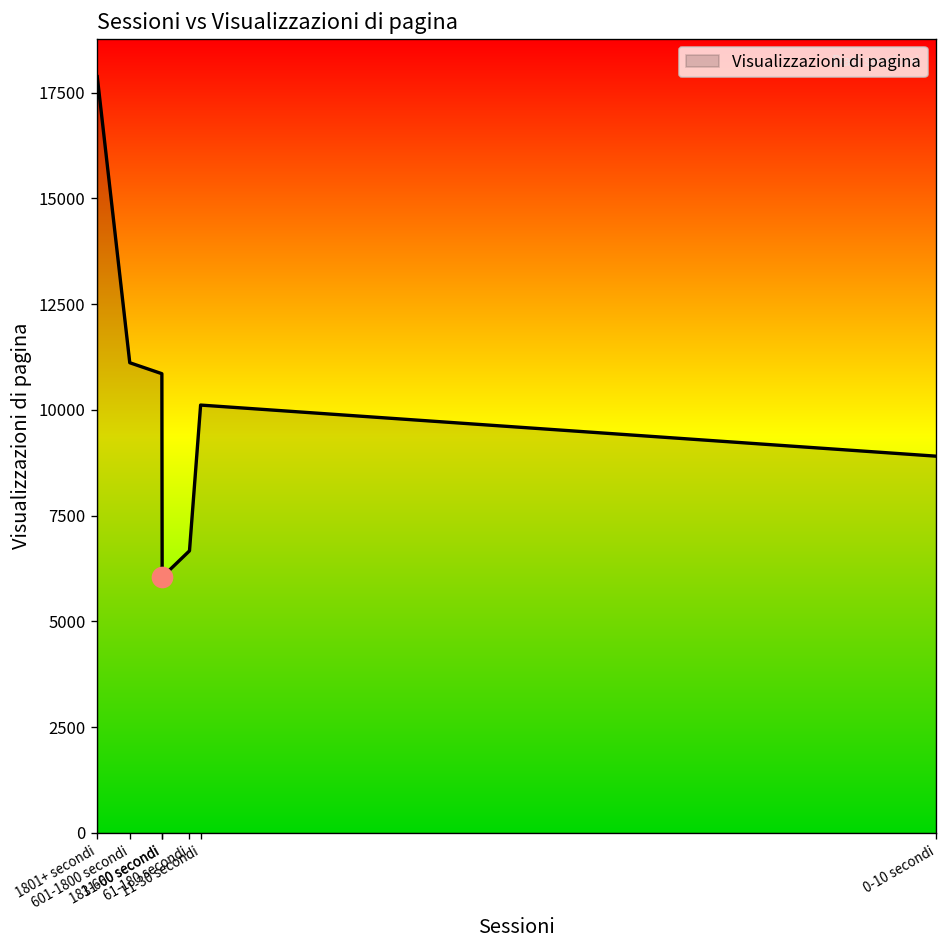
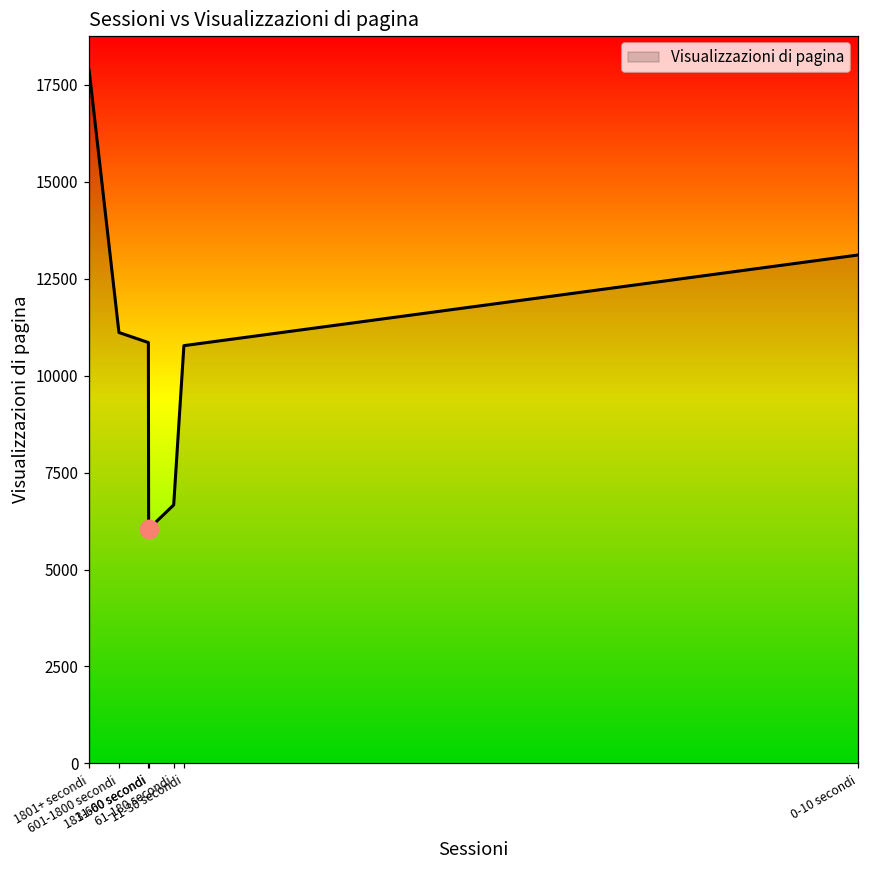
  {
    "Visualizzazioni di pagina": {
      "1801+ secondi": 17900,
      "601-1800 secondi": 11100,
      "181-600 secondi": 10900,
      "61-180 secondi": 6700,
-     "11-30 secondi": 10100,
-     "0-10 secondi": 8900
+     "11-30 secondi": 10800,
+     "0-10 secondi": 13100
    }
  }
